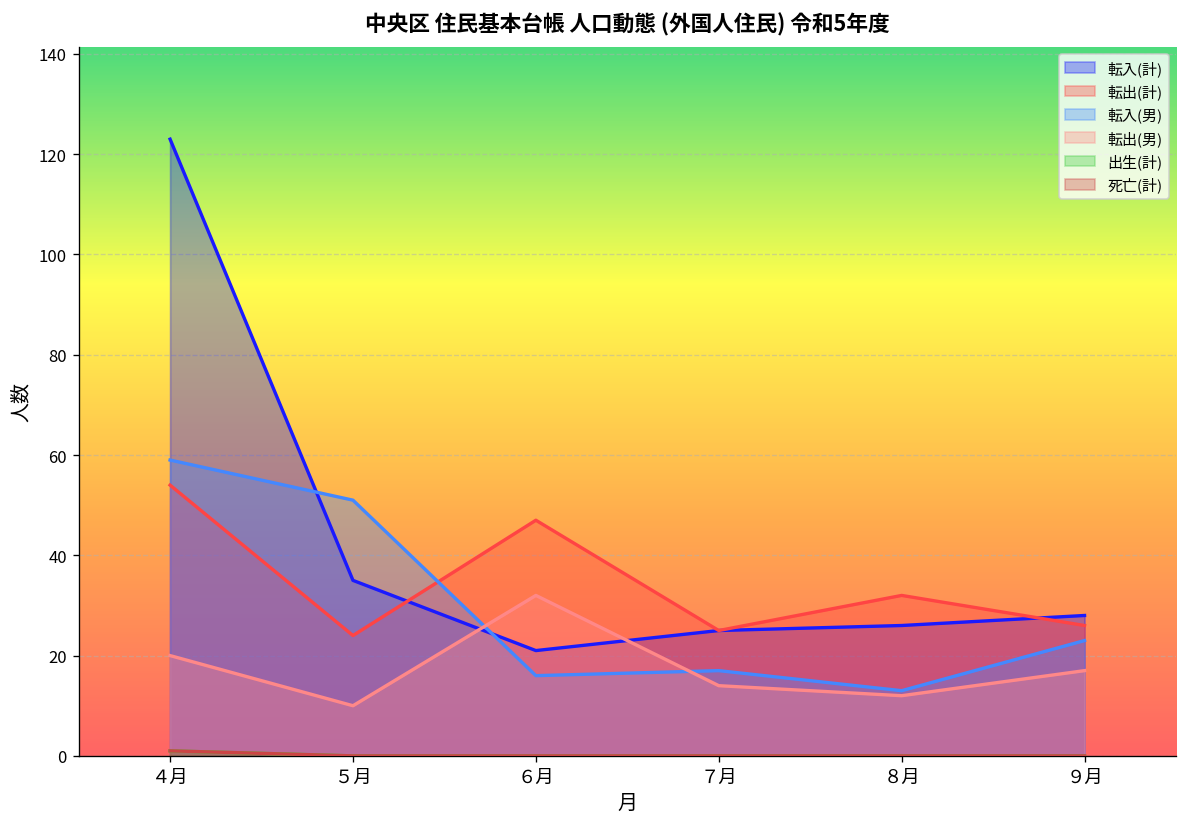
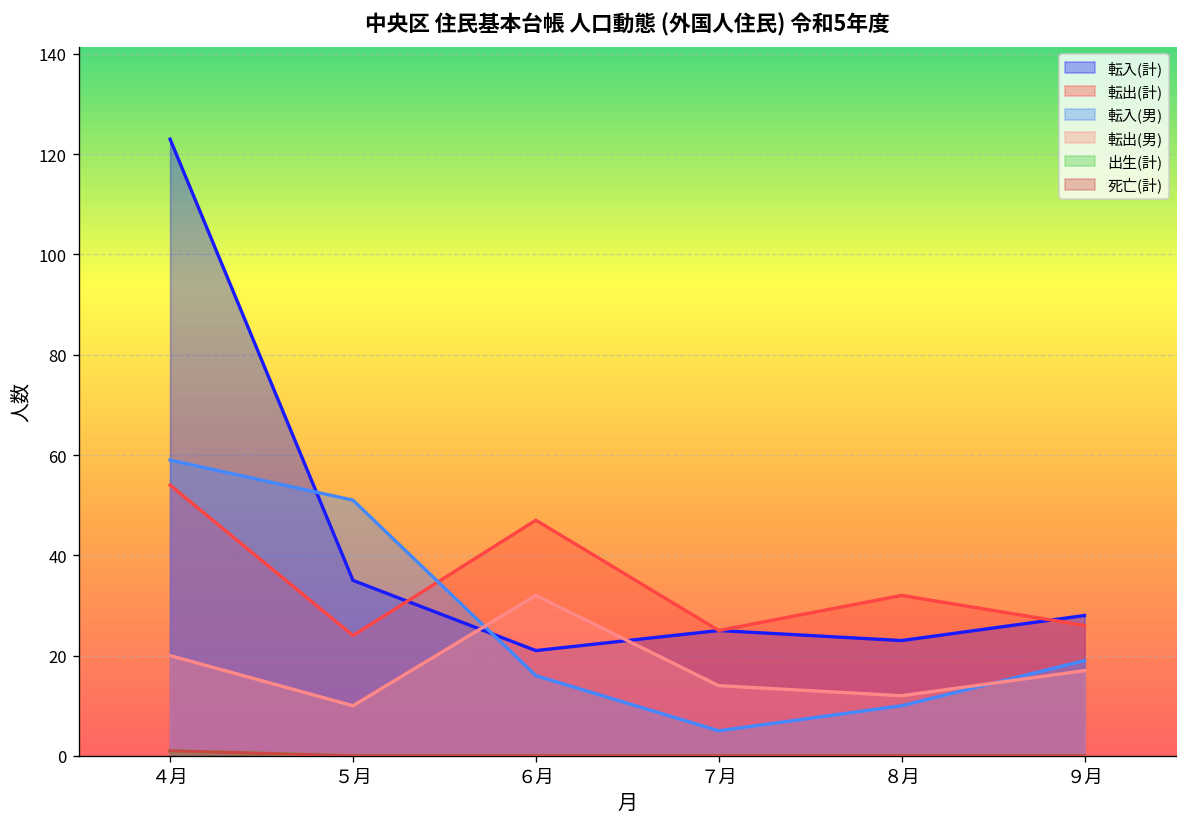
  {
    "転入(計)": {
      "４月": 123,
      "５月": 35,
      "６月": 21,
-     "８月": 26,
+     "８月": 23,
      "９月": 28
    },
    "転入(男)": {
      "４月": 59,
      "５月": 51,
      "６月": 16,
-     "７月": 17,
-     "８月": 13,
-     "９月": 23
+     "７月": 5,
+     "８月": 10,
+     "９月": 19
    }
  }
